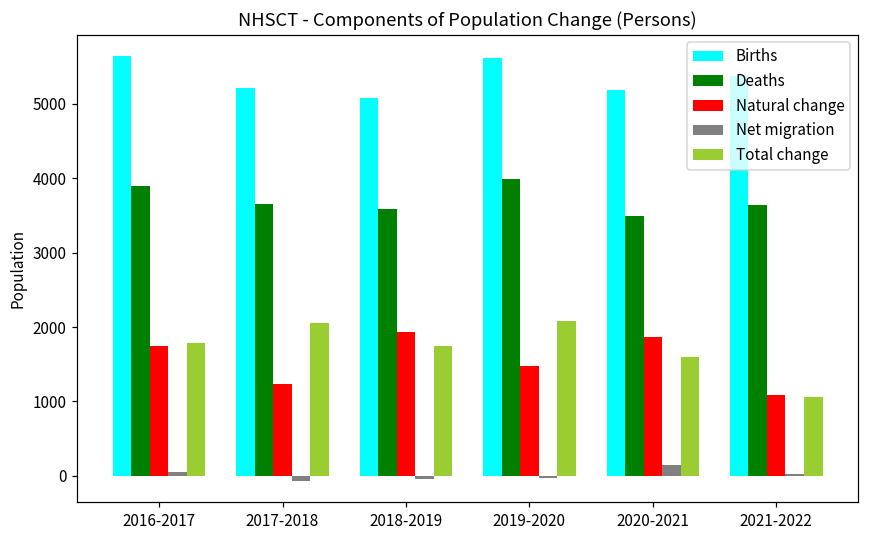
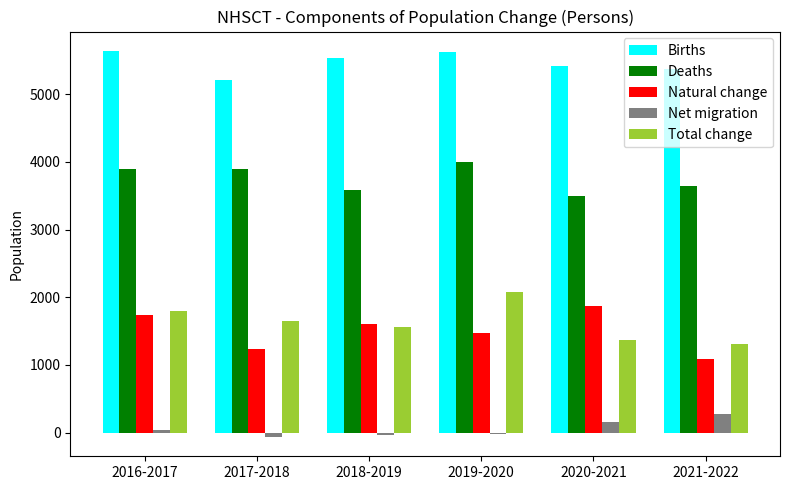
  {
    "Births": {
      "2016-2017": 5600,
      "2017-2018": 5200,
-     "2018-2019": 5100,
+     "2018-2019": 5500,
      "2019-2020": 5600,
-     "2020-2021": 5200
+     "2020-2021": 5400
    },
    "Deaths": {
      "2016-2017": 3900,
-     "2017-2018": 3600,
+     "2017-2018": 3900,
      "2018-2019": 3600,
      "2019-2020": 4000,
      "2020-2021": 3500,
      "2021-2022": 3600
    },
    "Natural change": {
      "2016-2017": 1700,
      "2017-2018": 1200,
-     "2018-2019": 1900,
+     "2018-2019": 1600,
      "2019-2020": 1500,
      "2020-2021": 1900,
      "2021-2022": 1100
    },
    "Net migration": {
      "2016-2017": 0,
      "2017-2018": -100,
      "2020-2021": 200,
-     "2021-2022": 0
+     "2021-2022": 300
    },
    "Total change": {
      "2016-2017": 1800,
-     "2017-2018": 2100,
-     "2018-2019": 1700,
+     "2017-2018": 1700,
+     "2018-2019": 1600,
      "2019-2020": 2100,
-     "2020-2021": 1600,
-     "2021-2022": 1100
+     "2020-2021": 1400,
+     "2021-2022": 1300
    }
  }
